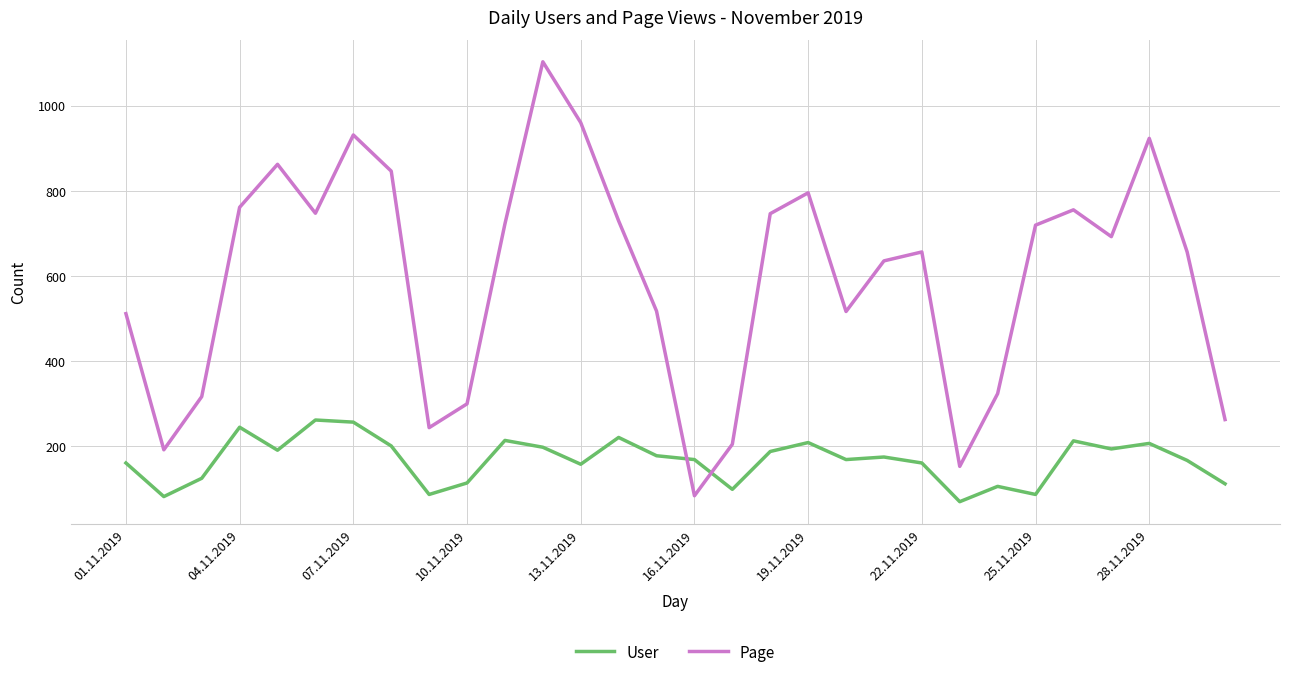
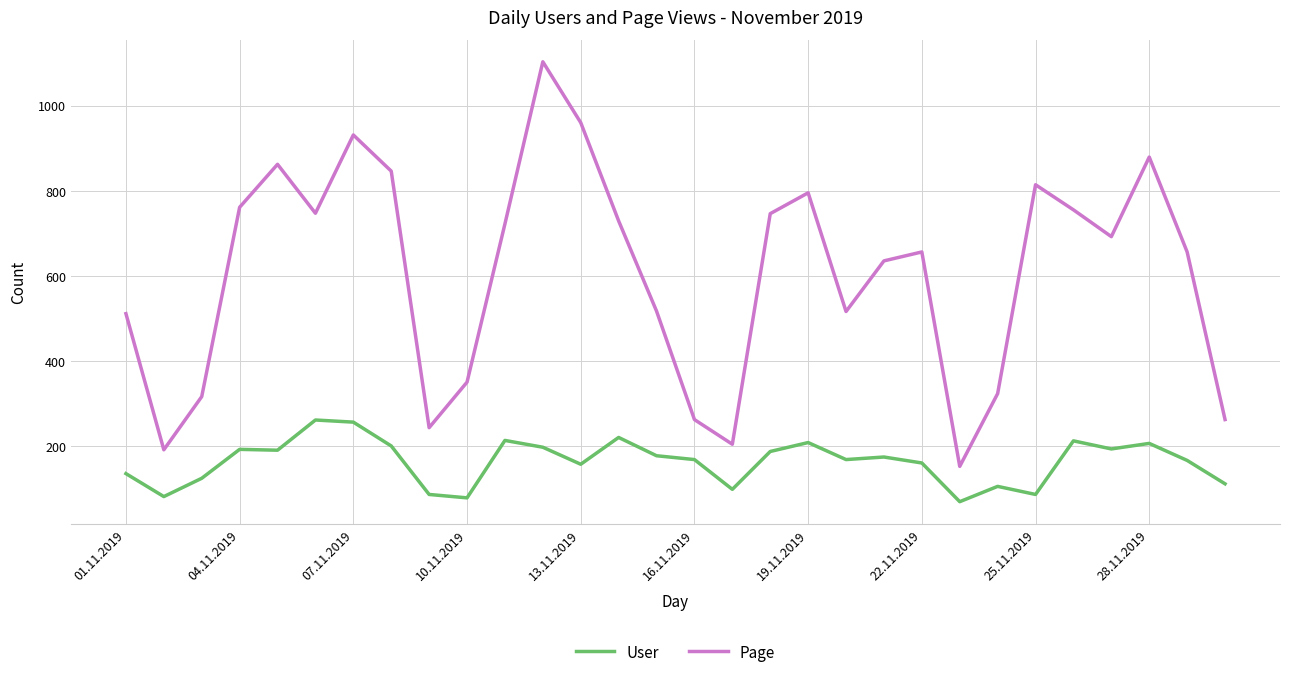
  {
    "User": {
-     "01.11.2019": 160,
-     "04.11.2019": 240,
+     "01.11.2019": 140,
+     "04.11.2019": 190,
      "07.11.2019": 260,
-     "10.11.2019": 110,
+     "10.11.2019": 80,
      "13.11.2019": 160,
      "16.11.2019": 170,
      "19.11.2019": 210,
      "22.11.2019": 160,
      "25.11.2019": 90,
      "28.11.2019": 210
    },
    "Page": {
      "01.11.2019": 510,
      "04.11.2019": 760,
      "07.11.2019": 930,
-     "10.11.2019": 300,
+     "10.11.2019": 350,
      "13.11.2019": 960,
-     "16.11.2019": 80,
+     "16.11.2019": 260,
      "19.11.2019": 800,
      "22.11.2019": 660,
-     "25.11.2019": 720,
-     "28.11.2019": 920
+     "25.11.2019": 810,
+     "28.11.2019": 880
    }
  }
